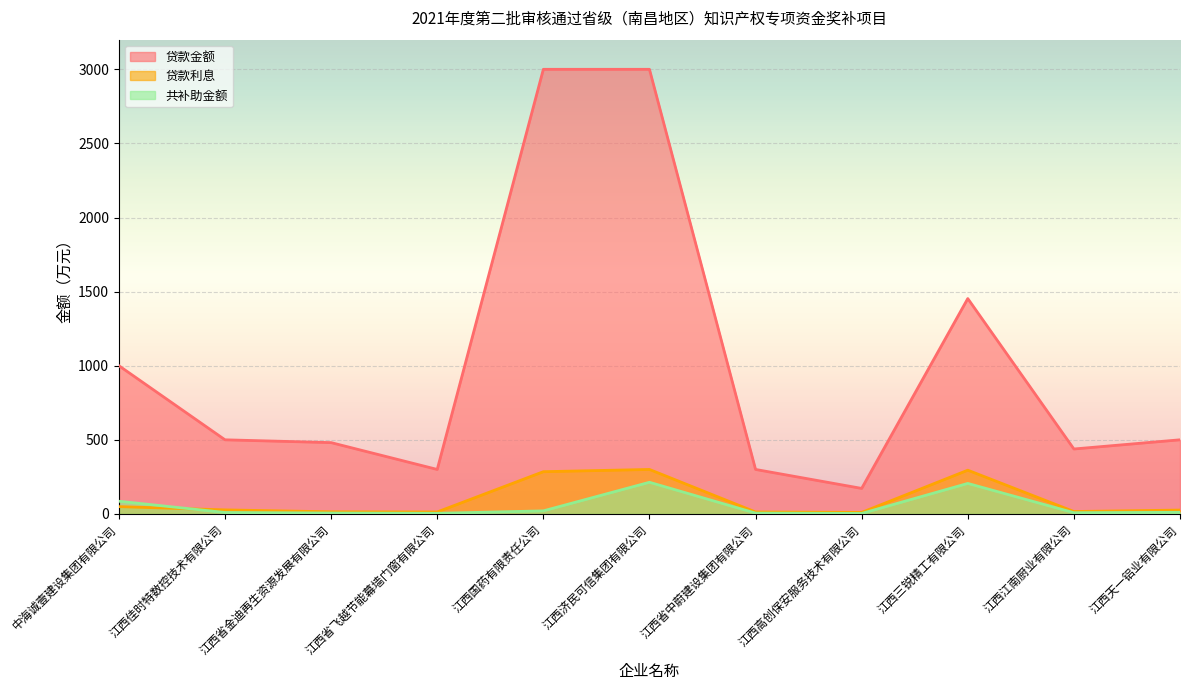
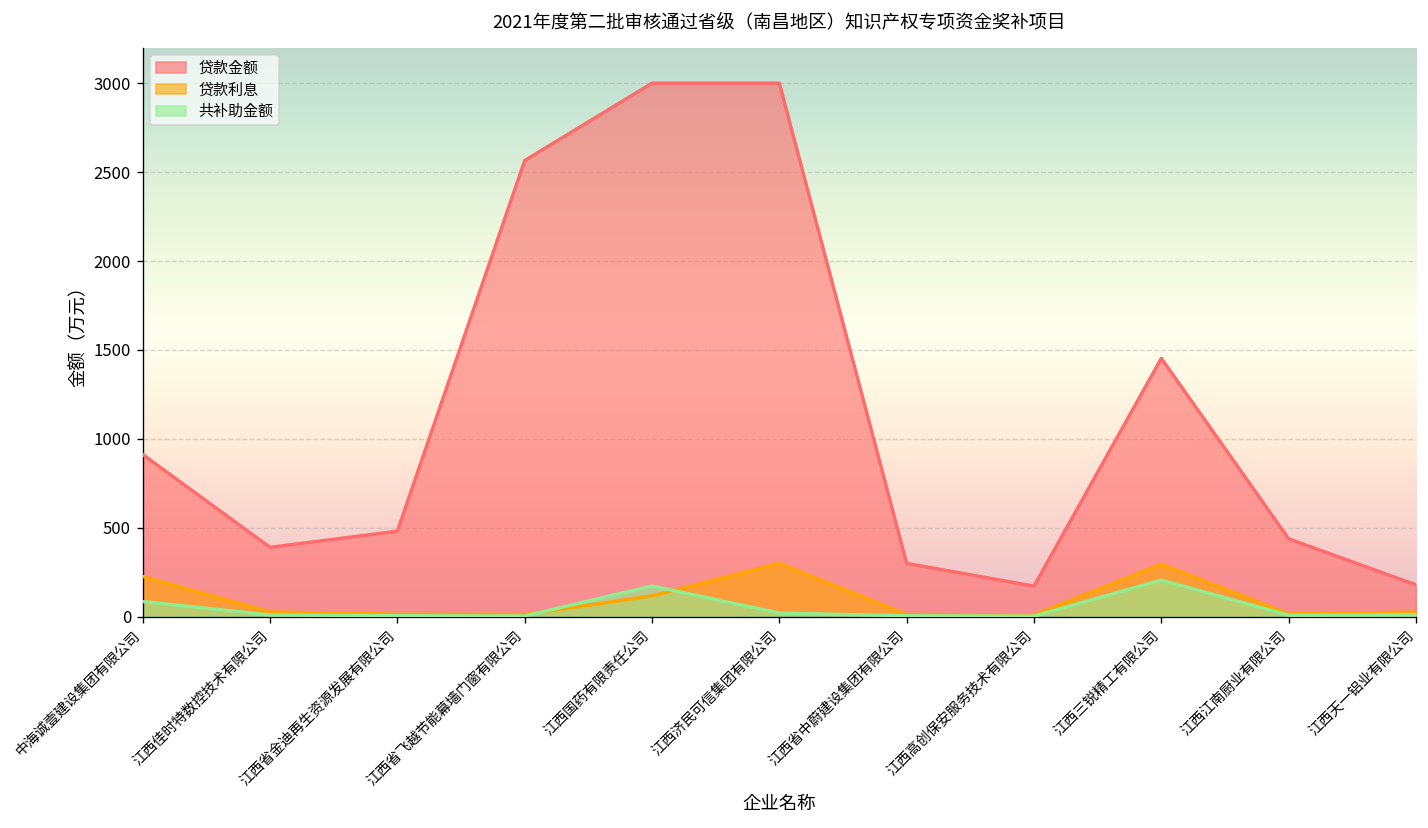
  {
    "贷款金额": {
-     "中海诚壹建设集团有限公司": 1000,
-     "江西佳时特数控技术有限公司": 500,
+     "中海诚壹建设集团有限公司": 910,
+     "江西佳时特数控技术有限公司": 390,
      "江西省金迪再生资源发展有限公司": 480,
-     "江西省飞越节能幕墙门窗有限公司": 300,
+     "江西省飞越节能幕墙门窗有限公司": 2570,
      "江西国药有限责任公司": 3000,
      "江西济民可信集团有限公司": 3000,
      "江西省中蔚建设集团有限公司": 300,
      "江西高创保安服务技术有限公司": 170,
      "江西三锐精工有限公司": 1450,
      "江西江南厨业有限公司": 440,
-     "江西天一铝业有限公司": 500
+     "江西天一铝业有限公司": 180
    },
    "贷款利息": {
-     "中海诚壹建设集团有限公司": 50,
+     "中海诚壹建设集团有限公司": 230,
      "江西佳时特数控技术有限公司": 30,
-     "江西国药有限责任公司": 280,
+     "江西国药有限责任公司": 120,
      "江西济民可信集团有限公司": 300,
      "江西三锐精工有限公司": 290
    },
    "共补助金额": {
      "中海诚壹建设集团有限公司": 90,
      "江西佳时特数控技术有限公司": 10,
-     "江西国药有限责任公司": 20,
-     "江西济民可信集团有限公司": 210,
+     "江西国药有限责任公司": 170,
+     "江西济民可信集团有限公司": 20,
      "江西三锐精工有限公司": 210
    }
  }
